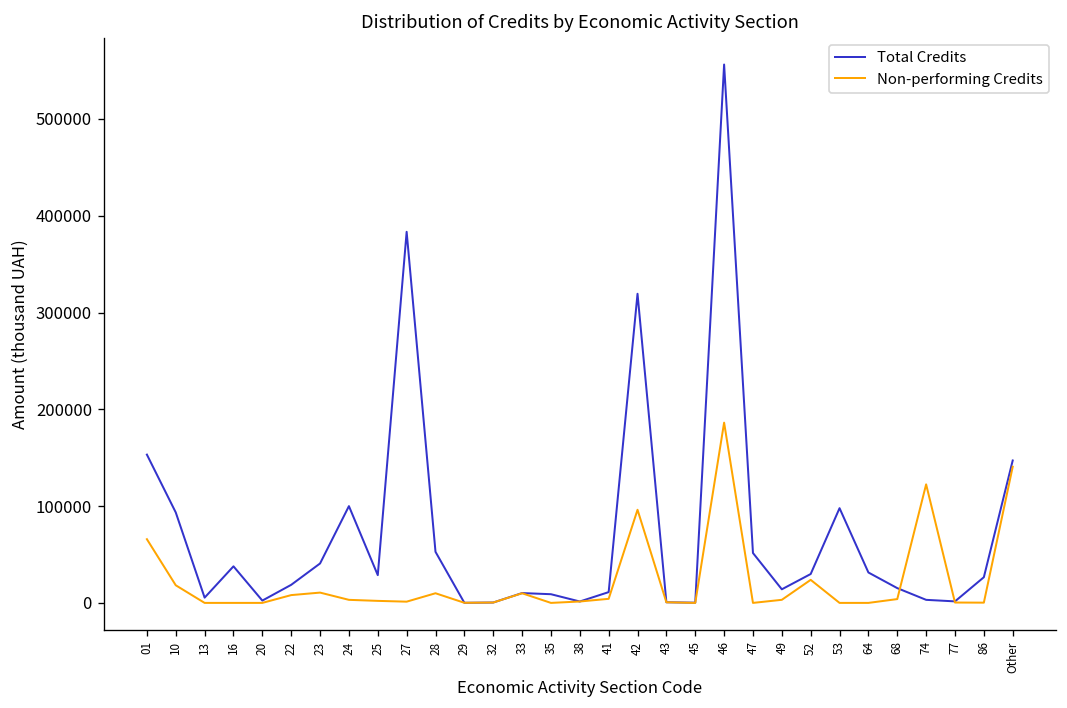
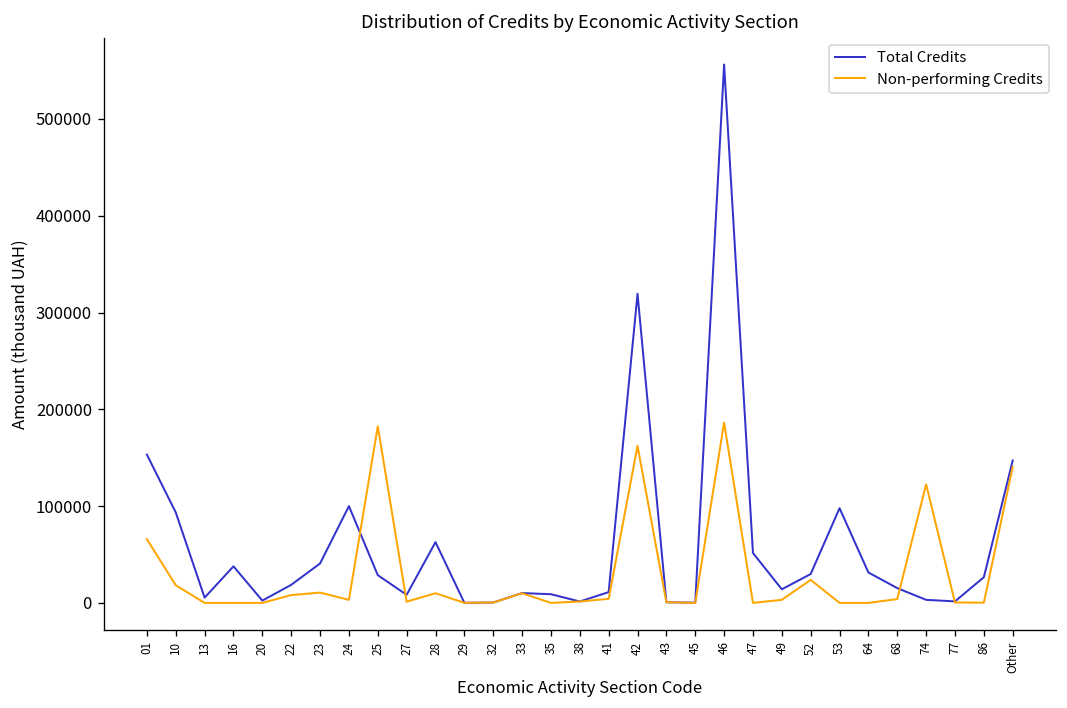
  {
    "Total Credits": {
      "01": 150000,
      "10": 90000,
      "13": 10000,
      "16": 40000,
      "22": 20000,
      "23": 40000,
      "24": 100000,
      "25": 30000,
-     "27": 380000,
-     "28": 50000,
+     "27": 10000,
+     "28": 60000,
      "35": 10000,
      "41": 10000,
      "42": 320000,
      "46": 560000,
      "47": 50000,
      "49": 10000,
      "52": 30000,
      "53": 100000,
      "64": 30000,
      "68": 20000,
      "74": 0,
      "86": 30000,
      "Other": 150000
    },
    "Non-performing Credits": {
      "01": 70000,
      "10": 20000,
      "13": 0,
      "16": 0,
      "22": 10000,
      "23": 10000,
      "24": 0,
-     "25": 0,
+     "25": 180000,
      "27": 0,
      "28": 10000,
      "35": 0,
      "41": 0,
-     "42": 100000,
+     "42": 160000,
      "46": 190000,
      "47": 0,
      "49": 0,
      "52": 20000,
      "53": 0,
      "64": 0,
      "68": 0,
      "74": 120000,
      "86": 0,
      "Other": 140000
    }
  }
